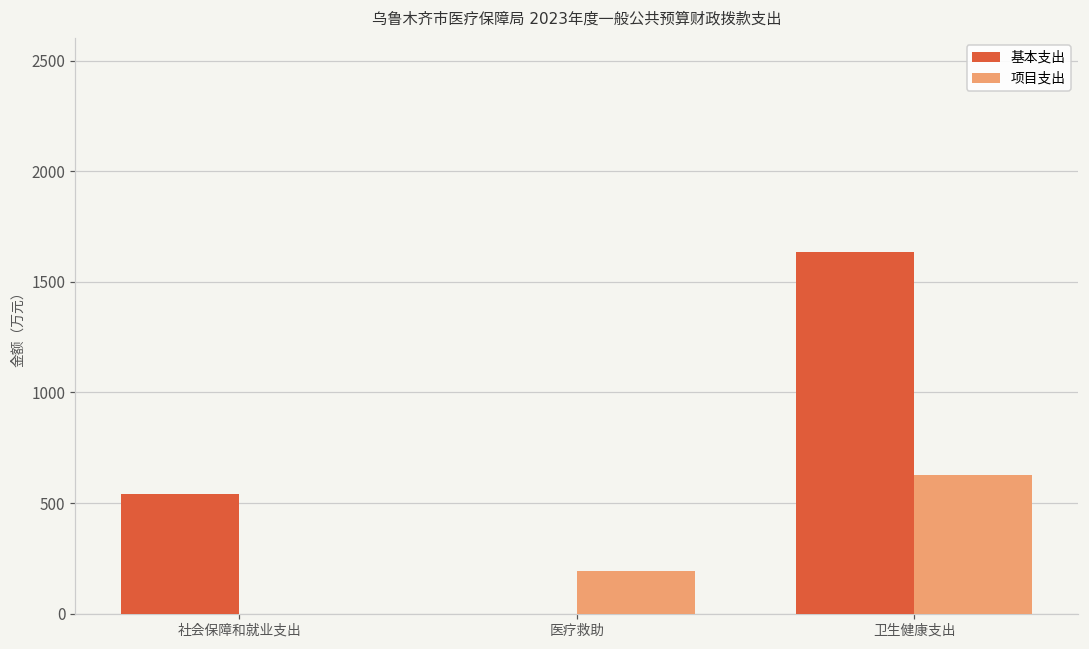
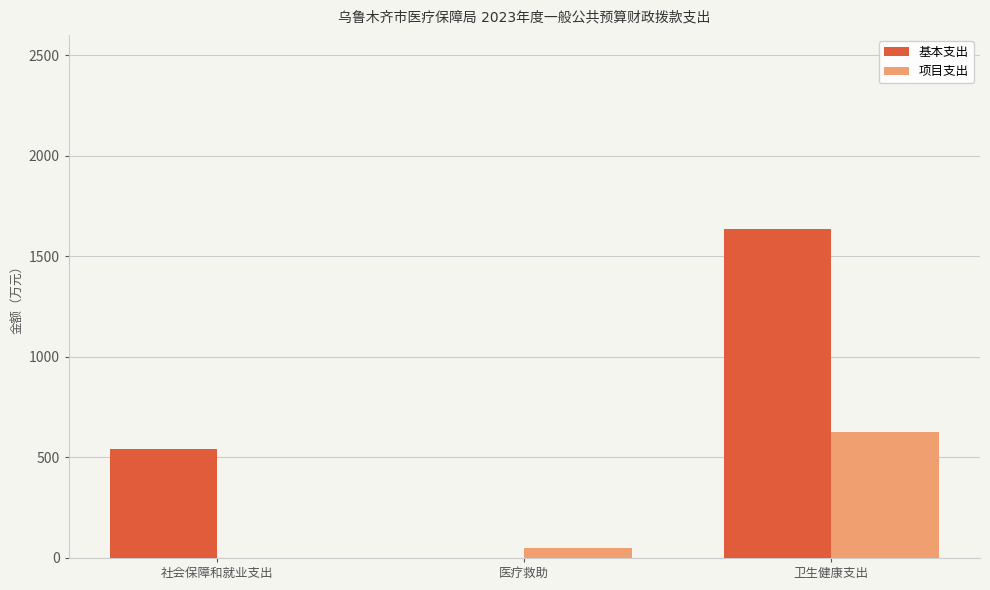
  {
    "基本支出": {
      "社会保障和就业支出": 540,
      "医疗救助": 0,
      "卫生健康支出": 1630
    },
    "项目支出": {
      "社会保障和就业支出": 0,
-     "医疗救助": 190,
+     "医疗救助": 50,
      "卫生健康支出": 630
    }
  }
